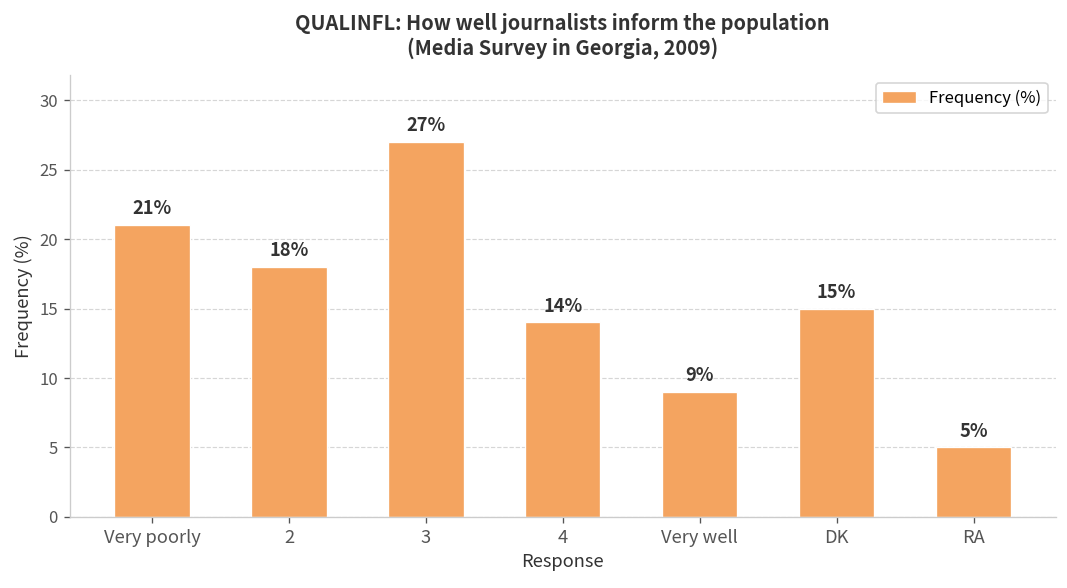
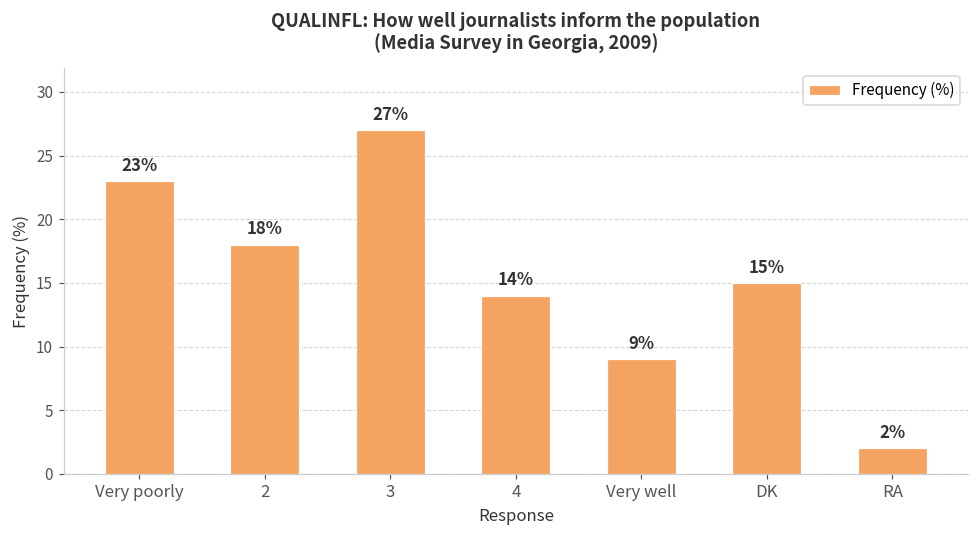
  {
-   "Very poorly": "21%",
+   "Very poorly": "23%",
    "2": "18%",
    "3": "27%",
    "4": "14%",
    "Very well": "9%",
    "DK": "15%",
-   "RA": "5%"
+   "RA": "2%"
  }
